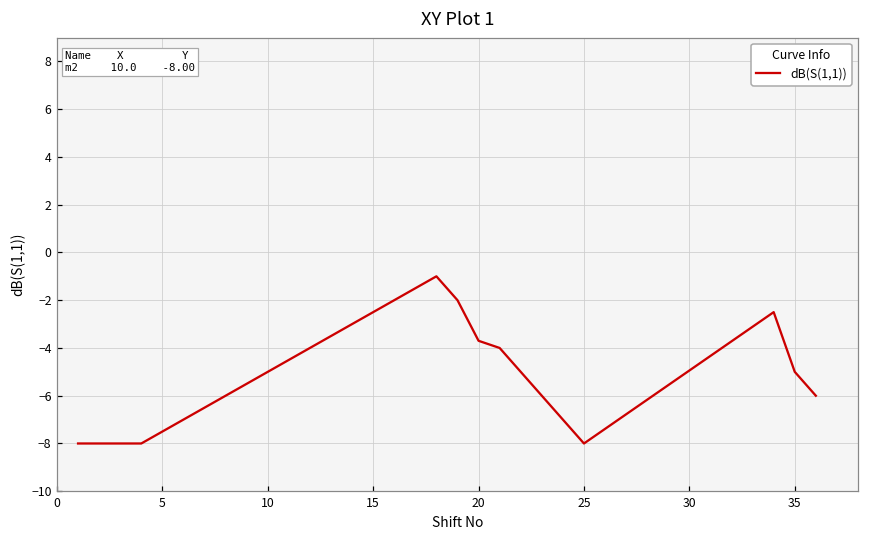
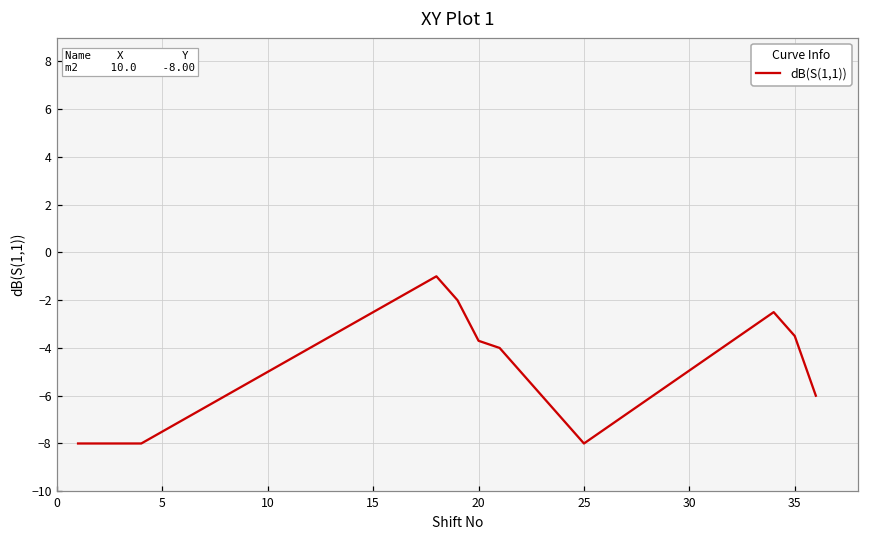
  {
    "20": -3.7,
    "25": -8.0,
-   "35": -5.0
+   "35": -3.5
  }
